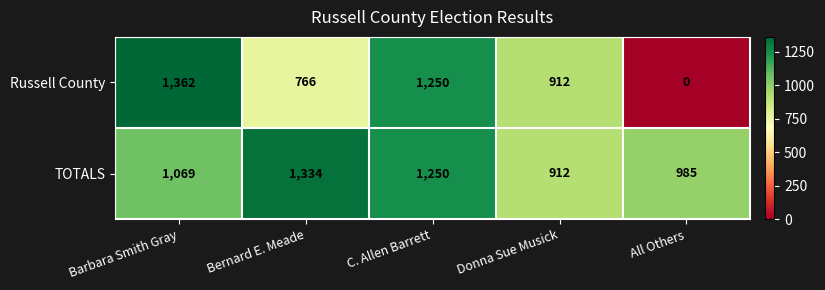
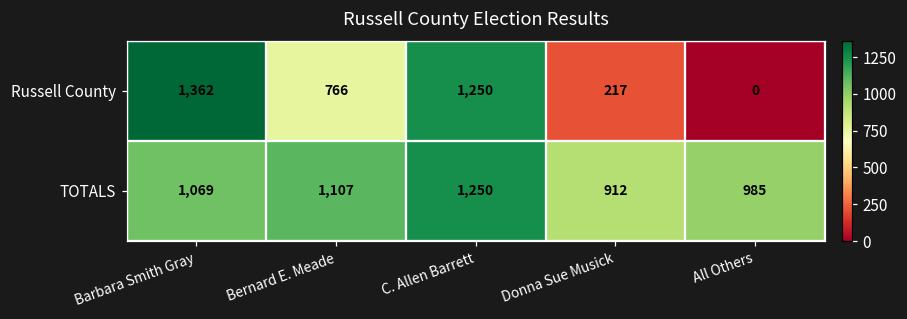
  {
    "Russell County": {
      "Barbara Smith Gray": "1,362",
      "Bernard E. Meade": "766",
      "C. Allen Barrett": "1,250",
-     "Donna Sue Musick": "912",
+     "Donna Sue Musick": "217",
      "All Others": "0"
    },
    "TOTALS": {
      "Barbara Smith Gray": "1,069",
-     "Bernard E. Meade": "1,334",
+     "Bernard E. Meade": "1,107",
      "C. Allen Barrett": "1,250",
      "Donna Sue Musick": "912",
      "All Others": "985"
    }
  }
